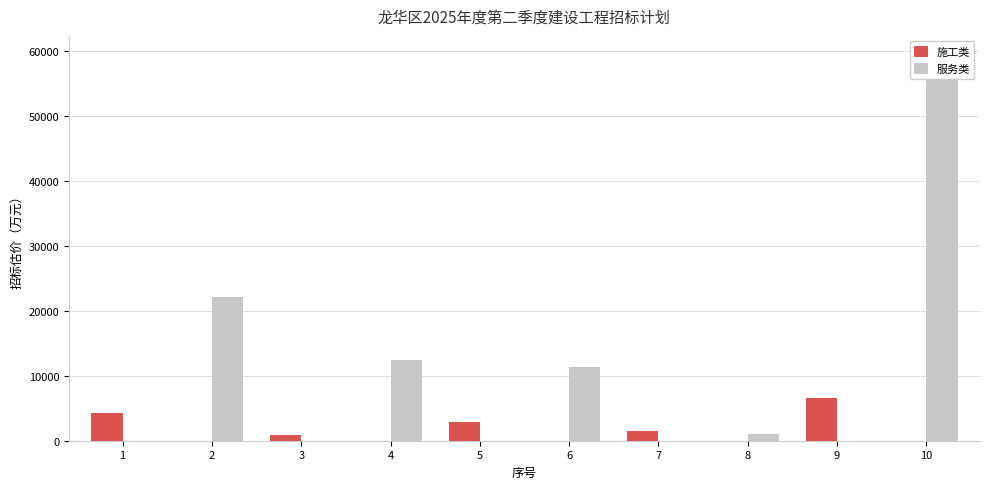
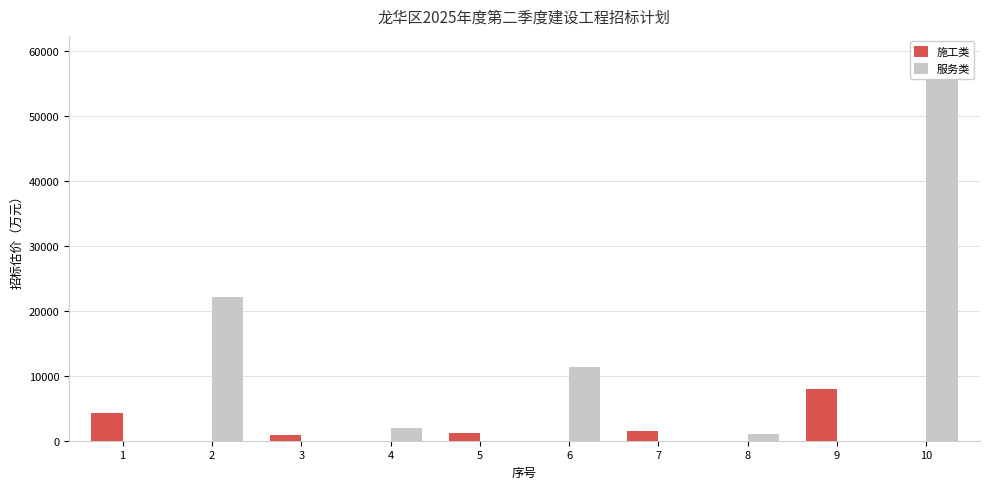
  {
    "施工类": {
      "1": 4000,
      "2": 0,
      "3": 1000,
      "4": 0,
-     "5": 3000,
+     "5": 1000,
      "6": 0,
      "7": 1000,
      "8": 0,
-     "9": 7000,
+     "9": 8000,
      "10": 0
    },
    "服务类": {
      "1": 0,
      "2": 22000,
      "3": 0,
-     "4": 12000,
+     "4": 2000,
      "5": 0,
      "6": 11000,
      "7": 0,
      "8": 1000,
      "9": 0
    }
  }
